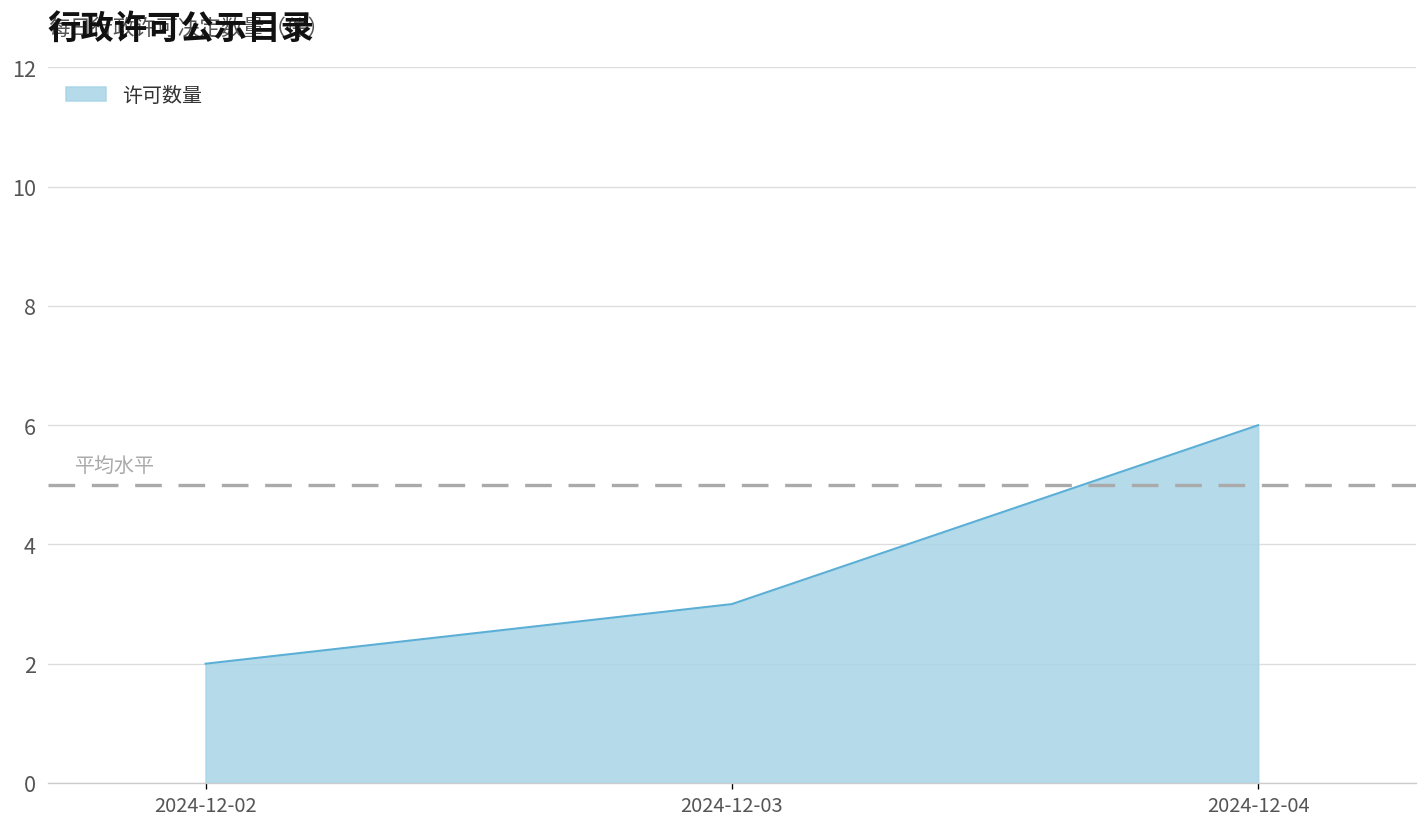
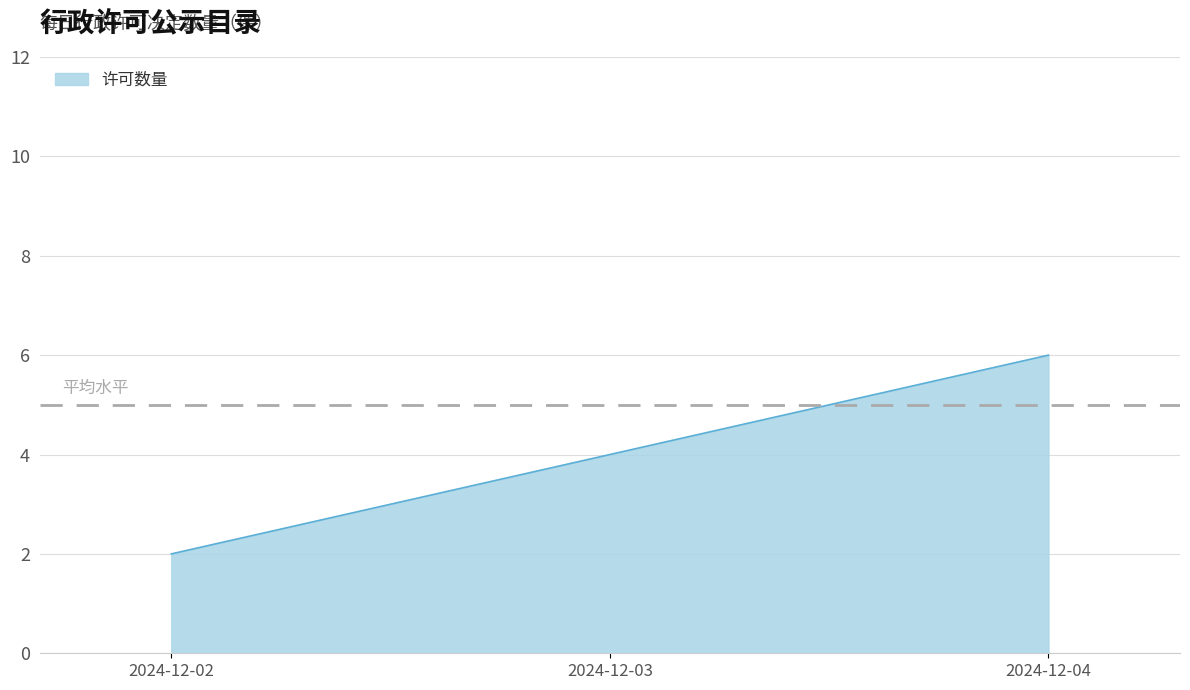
  {
    "2024-12-02": 2,
-   "2024-12-03": 3,
+   "2024-12-03": 4,
    "2024-12-04": 6
  }
